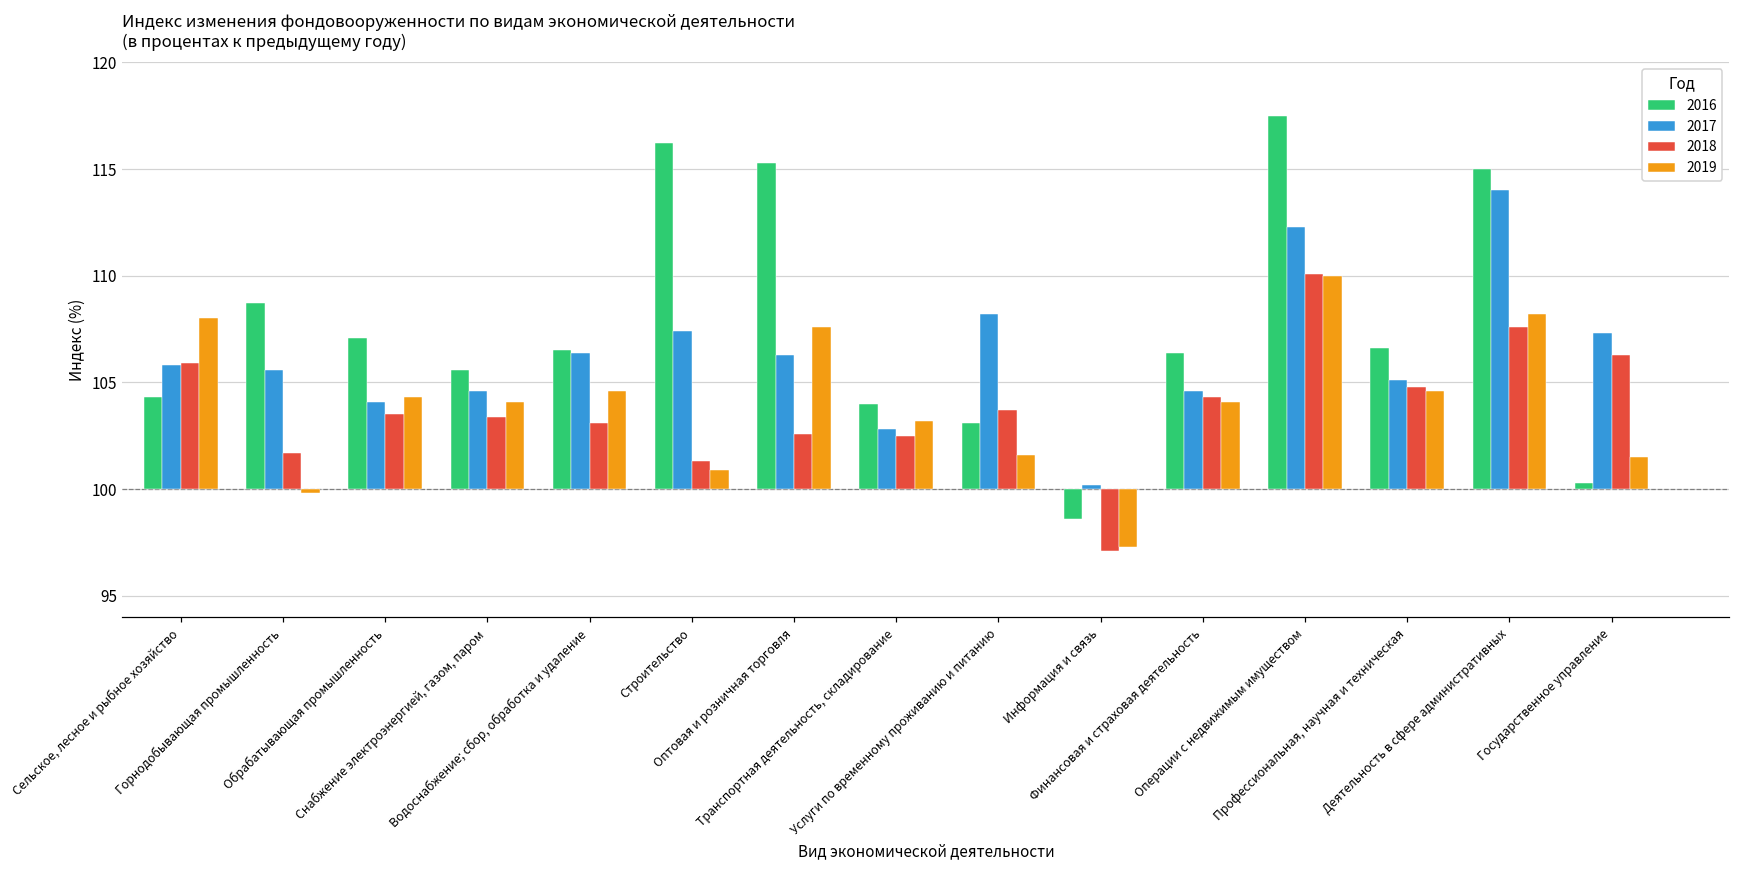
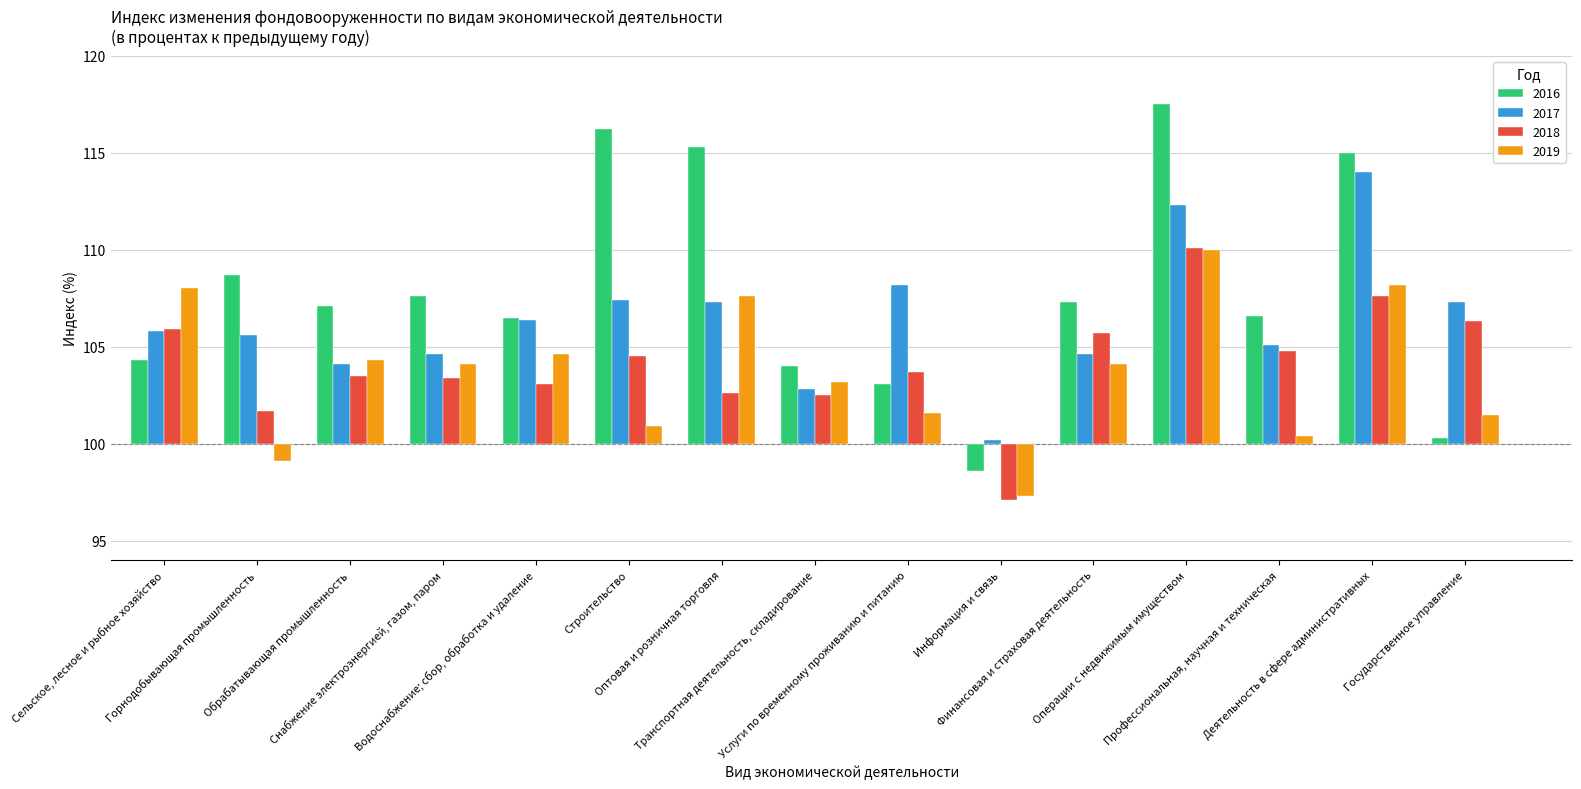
  {
    "2016": {
      "Сельское, лесное и рыбное хозяйство": 104.3,
      "Горнодобывающая промышленность": 108.7,
      "Обрабатывающая промышленность": 107.1,
-     "Снабжение электроэнергией, газом, паром": 105.6,
+     "Снабжение электроэнергией, газом, паром": 107.6,
      "Водоснабжение; сбор, обработка и удаление": 106.5,
      "Строительство": 116.2,
      "Оптовая и розничная торговля": 115.3,
      "Транспортная деятельность, складирование": 104.0,
      "Услуги по временному проживанию и питанию": 103.1,
      "Информация и связь": 98.6,
-     "Финансовая и страховая деятельность": 106.4,
+     "Финансовая и страховая деятельность": 107.3,
      "Операции с недвижимым имуществом": 117.5,
      "Профессиональная, научная и техническая": 106.6,
      "Деятельность в сфере административных": 115.0,
      "Государственное управление": 100.3
    },
    "2017": {
      "Сельское, лесное и рыбное хозяйство": 105.8,
      "Горнодобывающая промышленность": 105.6,
      "Обрабатывающая промышленность": 104.1,
      "Снабжение электроэнергией, газом, паром": 104.6,
      "Водоснабжение; сбор, обработка и удаление": 106.4,
      "Строительство": 107.4,
-     "Оптовая и розничная торговля": 106.3,
+     "Оптовая и розничная торговля": 107.3,
      "Транспортная деятельность, складирование": 102.8,
      "Услуги по временному проживанию и питанию": 108.2,
      "Информация и связь": 100.2,
      "Финансовая и страховая деятельность": 104.6,
      "Операции с недвижимым имуществом": 112.3,
      "Профессиональная, научная и техническая": 105.1,
      "Деятельность в сфере административных": 114.0,
      "Государственное управление": 107.3
    },
    "2018": {
      "Сельское, лесное и рыбное хозяйство": 105.9,
      "Горнодобывающая промышленность": 101.7,
      "Обрабатывающая промышленность": 103.5,
      "Снабжение электроэнергией, газом, паром": 103.4,
      "Водоснабжение; сбор, обработка и удаление": 103.1,
-     "Строительство": 101.3,
+     "Строительство": 104.5,
      "Оптовая и розничная торговля": 102.6,
      "Транспортная деятельность, складирование": 102.5,
      "Услуги по временному проживанию и питанию": 103.7,
      "Информация и связь": 97.1,
-     "Финансовая и страховая деятельность": 104.3,
+     "Финансовая и страховая деятельность": 105.7,
      "Операции с недвижимым имуществом": 110.1,
      "Профессиональная, научная и техническая": 104.8,
      "Деятельность в сфере административных": 107.6,
      "Государственное управление": 106.3
    },
    "2019": {
      "Сельское, лесное и рыбное хозяйство": 108.0,
-     "Горнодобывающая промышленность": 99.8,
+     "Горнодобывающая промышленность": 99.1,
      "Обрабатывающая промышленность": 104.3,
      "Снабжение электроэнергией, газом, паром": 104.1,
      "Водоснабжение; сбор, обработка и удаление": 104.6,
      "Строительство": 100.9,
      "Оптовая и розничная торговля": 107.6,
      "Транспортная деятельность, складирование": 103.2,
      "Услуги по временному проживанию и питанию": 101.6,
      "Информация и связь": 97.3,
      "Финансовая и страховая деятельность": 104.1,
      "Операции с недвижимым имуществом": 110.0,
-     "Профессиональная, научная и техническая": 104.6,
+     "Профессиональная, научная и техническая": 100.4,
      "Деятельность в сфере административных": 108.2,
      "Государственное управление": 101.5
    }
  }
